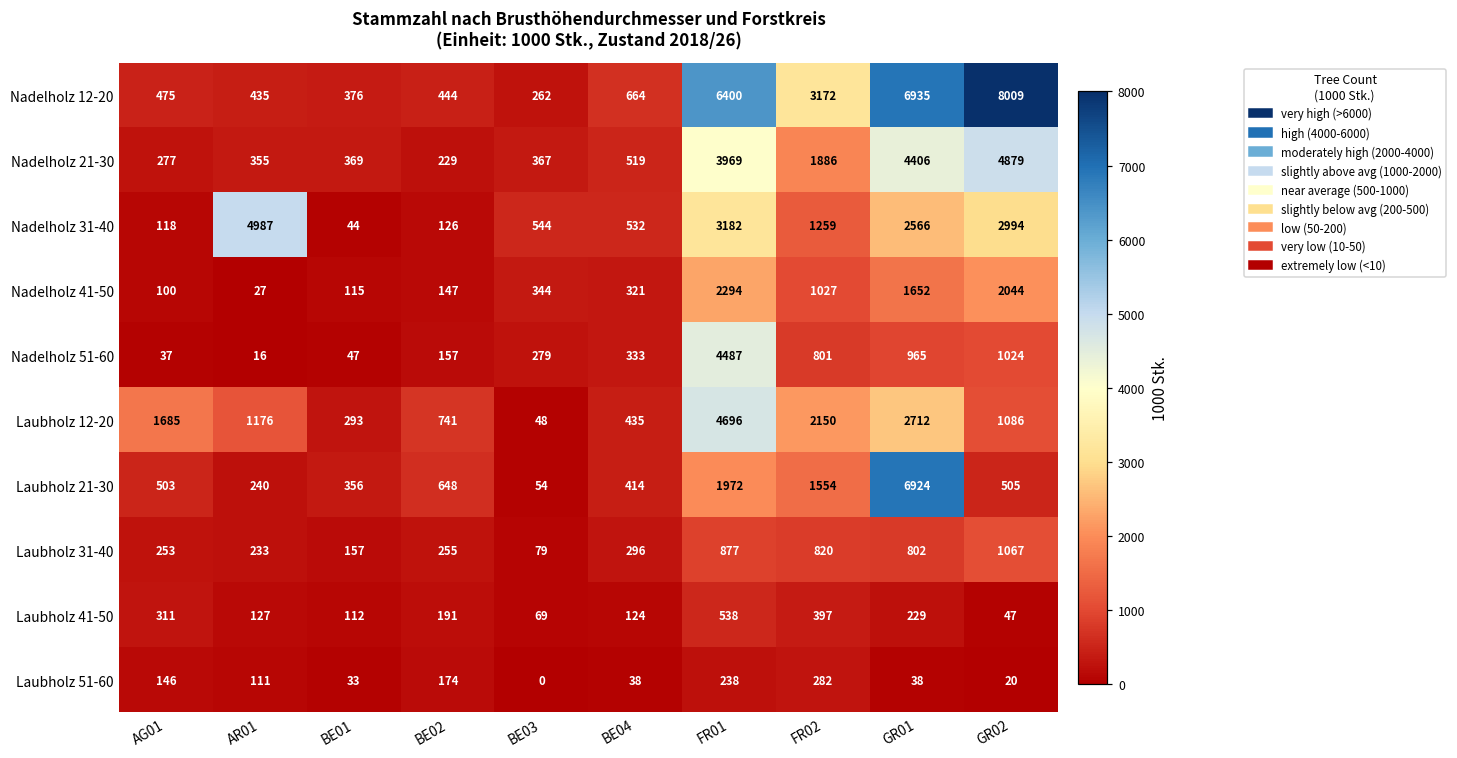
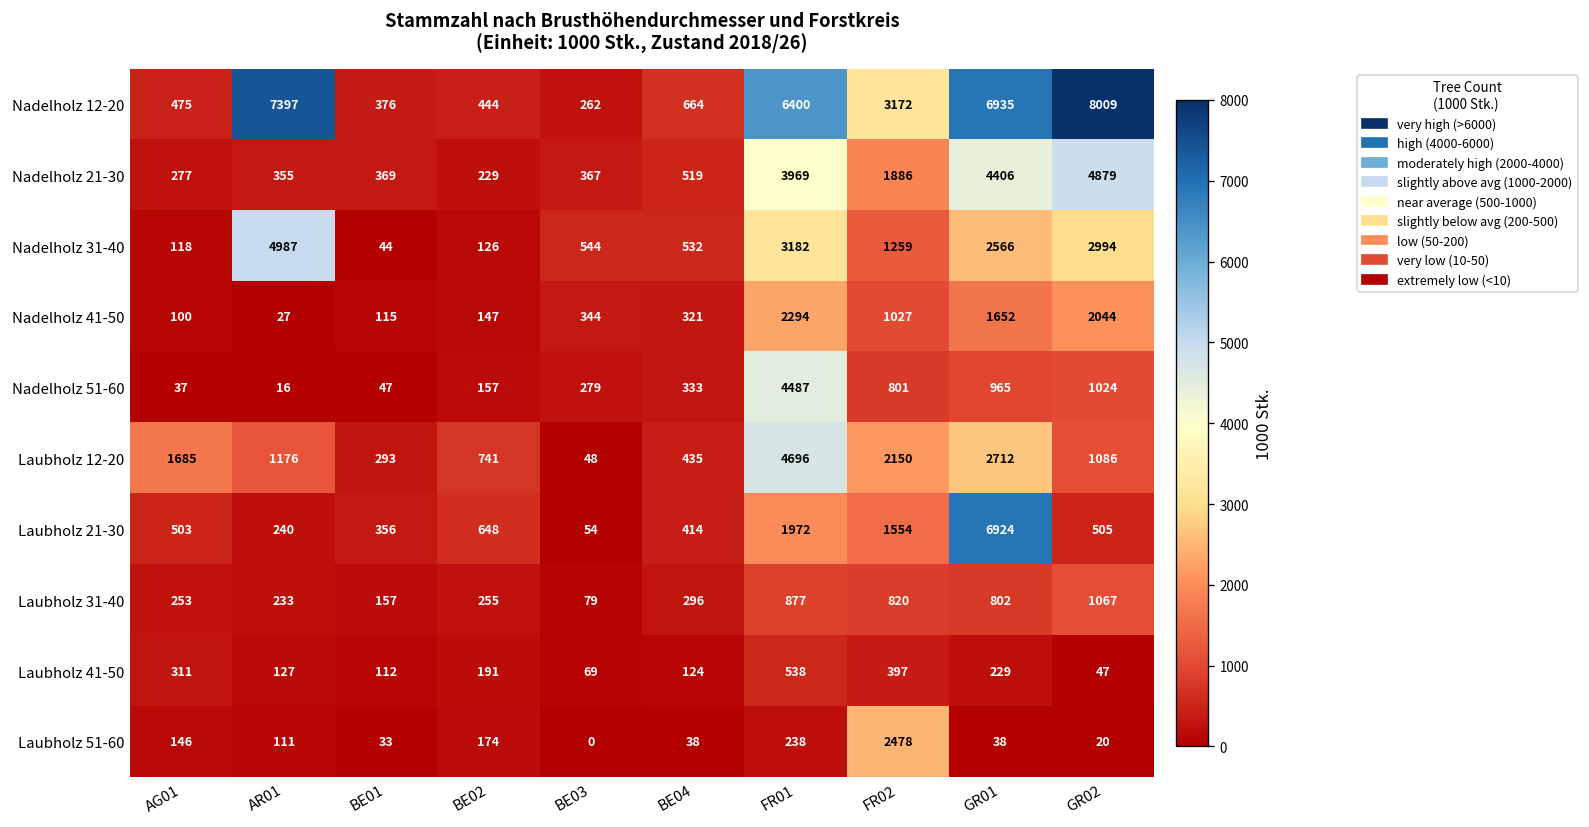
  {
    "Nadelholz 12-20": {
      "AG01": 475,
-     "AR01": 435,
+     "AR01": 7397,
      "BE01": 376,
      "BE02": 444,
      "BE03": 262,
      "BE04": 664,
      "FR01": 6400,
      "FR02": 3172,
      "GR01": 6935,
      "GR02": 8009
    },
    "Nadelholz 21-30": {
      "AG01": 277,
      "AR01": 355,
      "BE01": 369,
      "BE02": 229,
      "BE03": 367,
      "BE04": 519,
      "FR01": 3969,
      "FR02": 1886,
      "GR01": 4406,
      "GR02": 4879
    },
    "Nadelholz 31-40": {
      "AG01": 118,
      "AR01": 4987,
      "BE01": 44,
      "BE02": 126,
      "BE03": 544,
      "BE04": 532,
      "FR01": 3182,
      "FR02": 1259,
      "GR01": 2566,
      "GR02": 2994
    },
    "Nadelholz 41-50": {
      "AG01": 100,
      "AR01": 27,
      "BE01": 115,
      "BE02": 147,
      "BE03": 344,
      "BE04": 321,
      "FR01": 2294,
      "FR02": 1027,
      "GR01": 1652,
      "GR02": 2044
    },
    "Nadelholz 51-60": {
      "AG01": 37,
      "AR01": 16,
      "BE01": 47,
      "BE02": 157,
      "BE03": 279,
      "BE04": 333,
      "FR01": 4487,
      "FR02": 801,
      "GR01": 965,
      "GR02": 1024
    },
    "Laubholz 12-20": {
      "AG01": 1685,
      "AR01": 1176,
      "BE01": 293,
      "BE02": 741,
      "BE03": 48,
      "BE04": 435,
      "FR01": 4696,
      "FR02": 2150,
      "GR01": 2712,
      "GR02": 1086
    },
    "Laubholz 21-30": {
      "AG01": 503,
      "AR01": 240,
      "BE01": 356,
      "BE02": 648,
      "BE03": 54,
      "BE04": 414,
      "FR01": 1972,
      "FR02": 1554,
      "GR01": 6924,
      "GR02": 505
    },
    "Laubholz 31-40": {
      "AG01": 253,
      "AR01": 233,
      "BE01": 157,
      "BE02": 255,
      "BE03": 79,
      "BE04": 296,
      "FR01": 877,
      "FR02": 820,
      "GR01": 802,
      "GR02": 1067
    },
    "Laubholz 41-50": {
      "AG01": 311,
      "AR01": 127,
      "BE01": 112,
      "BE02": 191,
      "BE03": 69,
      "BE04": 124,
      "FR01": 538,
      "FR02": 397,
      "GR01": 229,
      "GR02": 47
    },
    "Laubholz 51-60": {
      "AG01": 146,
      "AR01": 111,
      "BE01": 33,
      "BE02": 174,
      "BE03": 0,
      "BE04": 38,
      "FR01": 238,
-     "FR02": 282,
+     "FR02": 2478,
      "GR01": 38,
      "GR02": 20
    }
  }
